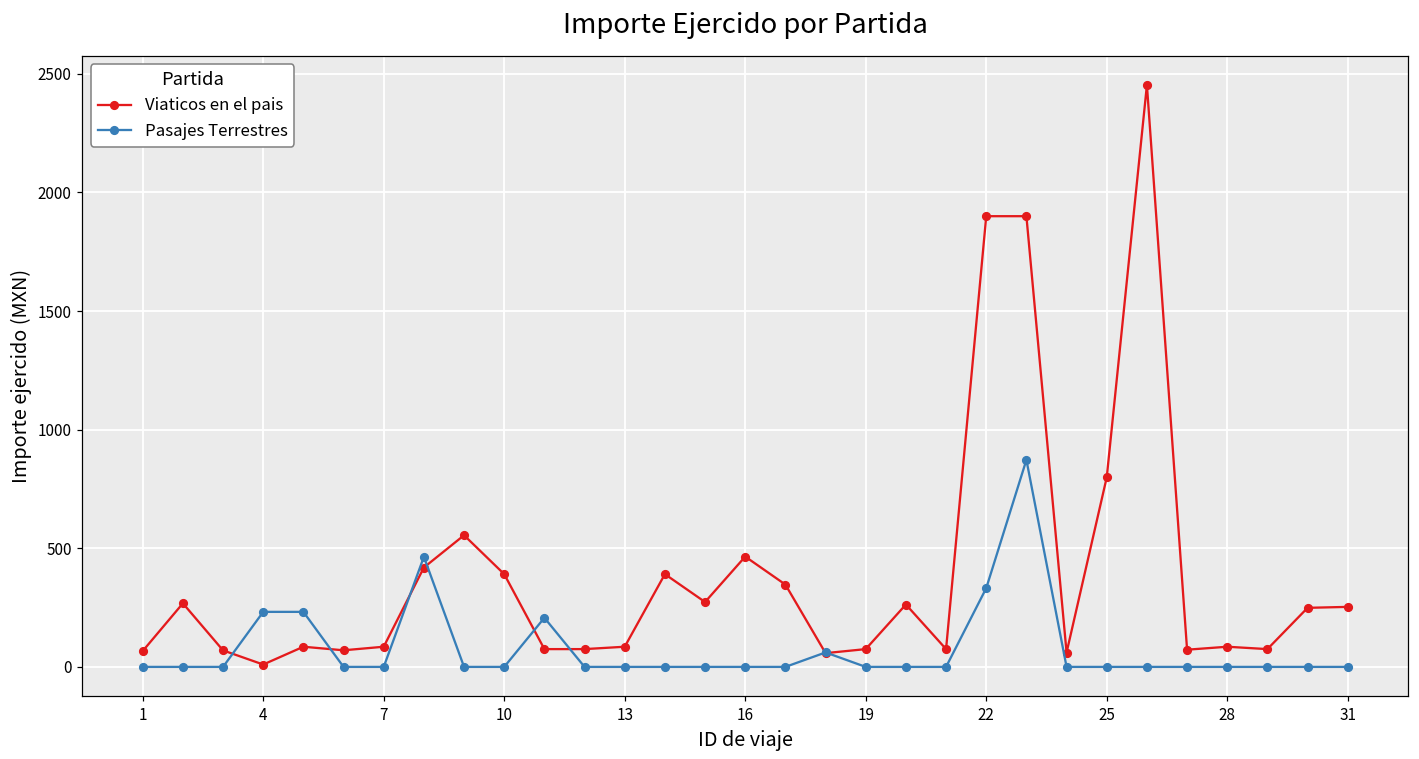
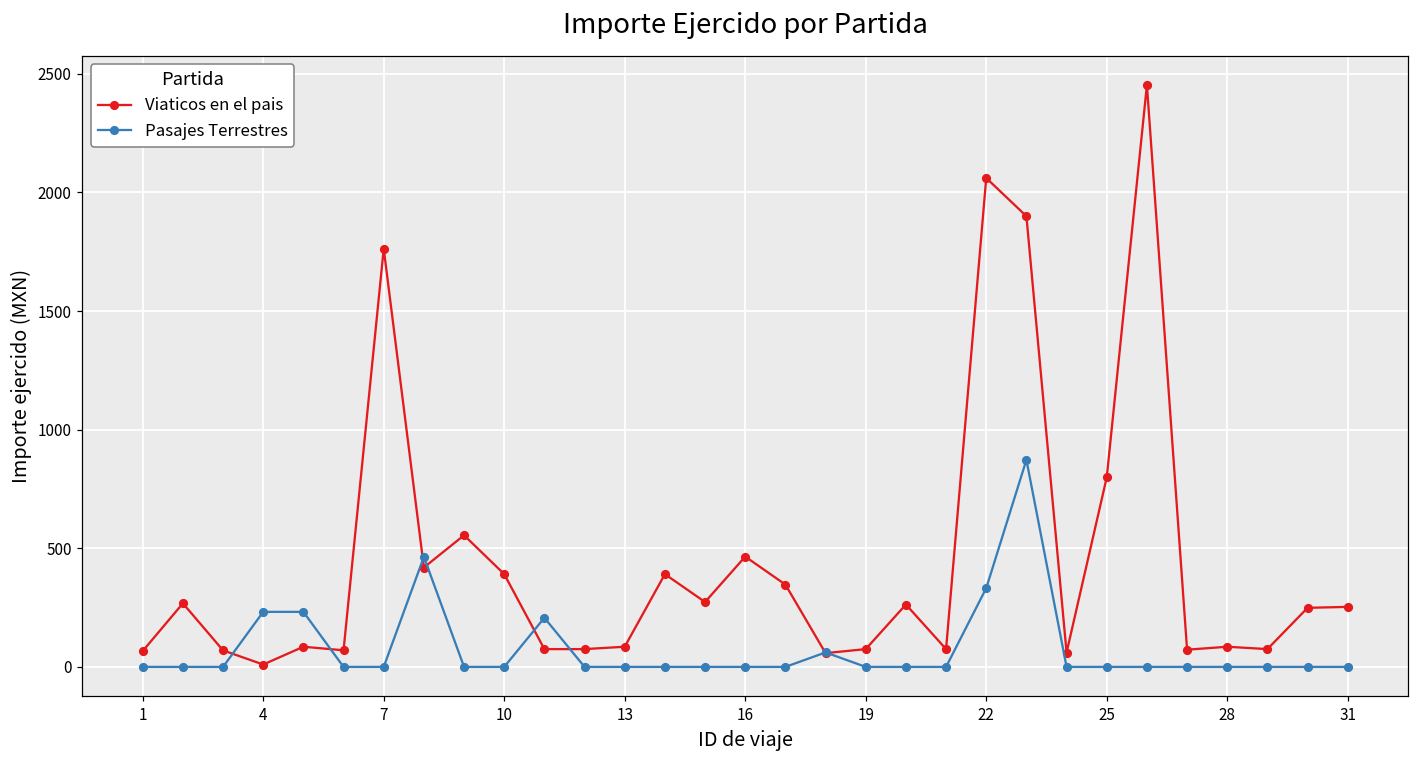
  {
    "Viaticos en el pais": {
      "1": 70,
      "4": 10,
-     "7": 90,
+     "7": 1760,
      "10": 390,
      "13": 90,
      "16": 470,
      "19": 80,
-     "22": 1900,
+     "22": 2060,
      "25": 800,
      "28": 90,
      "31": 250
    },
    "Pasajes Terrestres": {
      "1": 0,
      "4": 230,
      "7": 0,
      "10": 0,
      "13": 0,
      "16": 0,
      "19": 0,
      "22": 330,
      "25": 0,
      "28": 0,
      "31": 0
    }
  }
